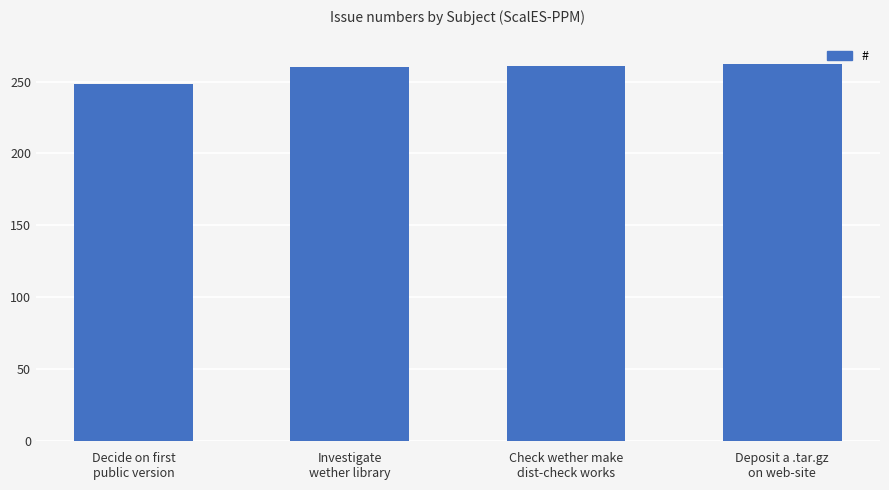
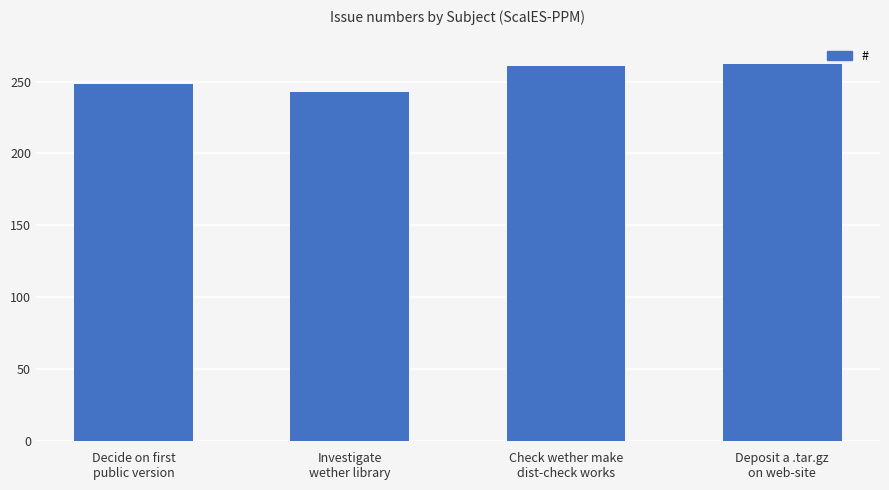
  {
    "Decide on first public version": 248,
-   "Investigate wether library": 260,
+   "Investigate wether library": 243,
    "Check wether make dist-check works": 261,
    "Deposit a .tar.gz on web-site": 262
  }
